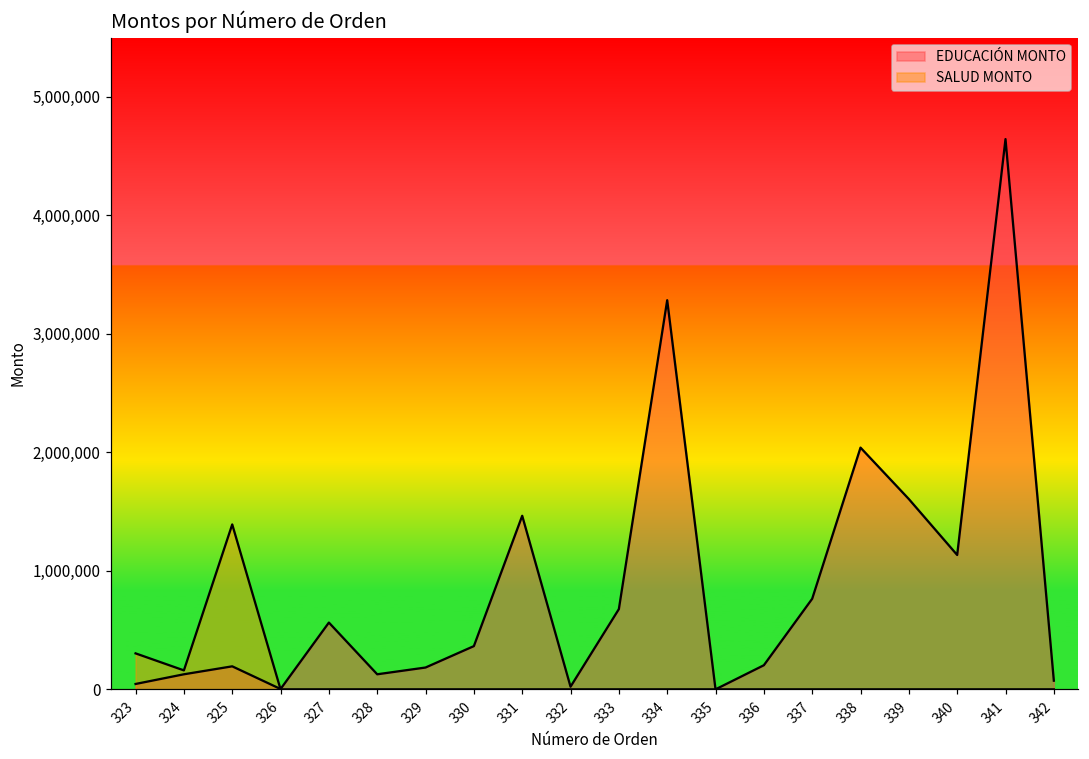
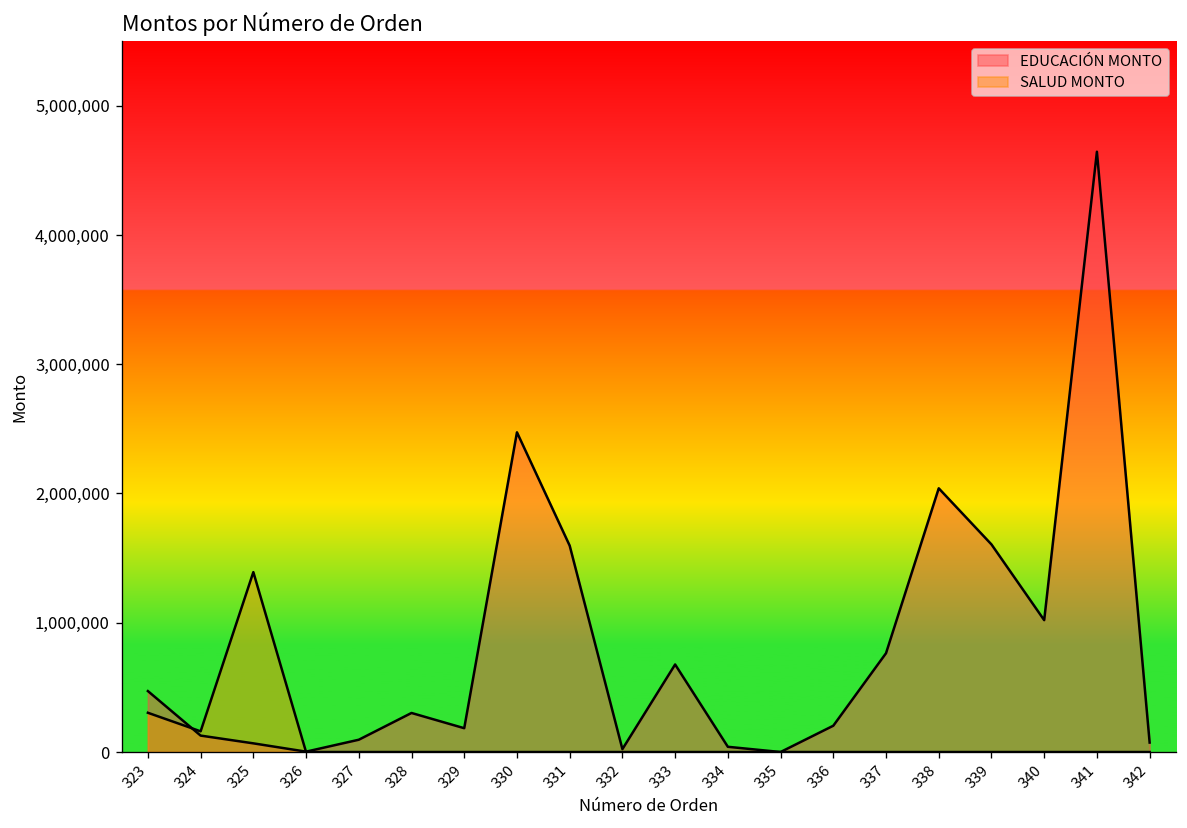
  {
    "EDUCACIÓN MONTO": {
-     "323": "50,000",
+     "323": "470,000",
      "324": "130,000",
-     "325": "190,000",
-     "327": "560,000",
-     "328": "130,000",
+     "325": "70,000",
+     "327": "100,000",
+     "328": "300,000",
      "329": "180,000",
-     "330": "360,000",
-     "331": "1,460,000",
+     "330": "2,470,000",
+     "331": "1,600,000",
      "333": "680,000",
-     "334": "3,280,000",
+     "334": "40,000",
      "336": "200,000",
      "337": "760,000",
      "338": "2,040,000",
      "339": "1,610,000",
-     "340": "1,130,000",
+     "340": "1,020,000",
      "341": "4,640,000",
      "342": "70,000"
    },
    "SALUD MONTO": {
      "323": "300,000",
      "324": "160,000",
      "325": "1,390,000",
      "327": "0",
      "328": "0",
      "329": "0",
      "330": "0",
      "331": "0",
      "333": "0",
      "334": "0",
      "336": "0",
      "337": "0",
      "338": "0",
      "339": "0",
      "340": "0",
      "341": "0",
      "342": "0"
    }
  }
